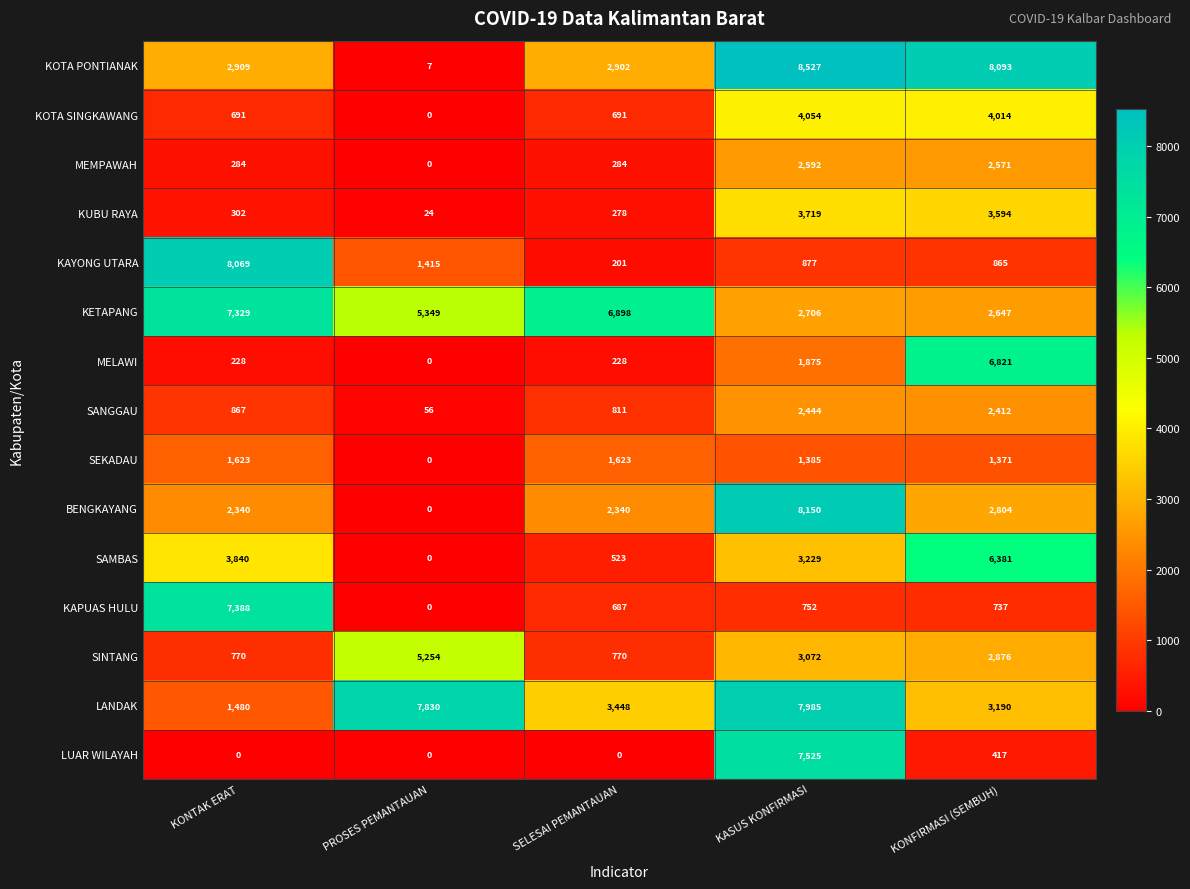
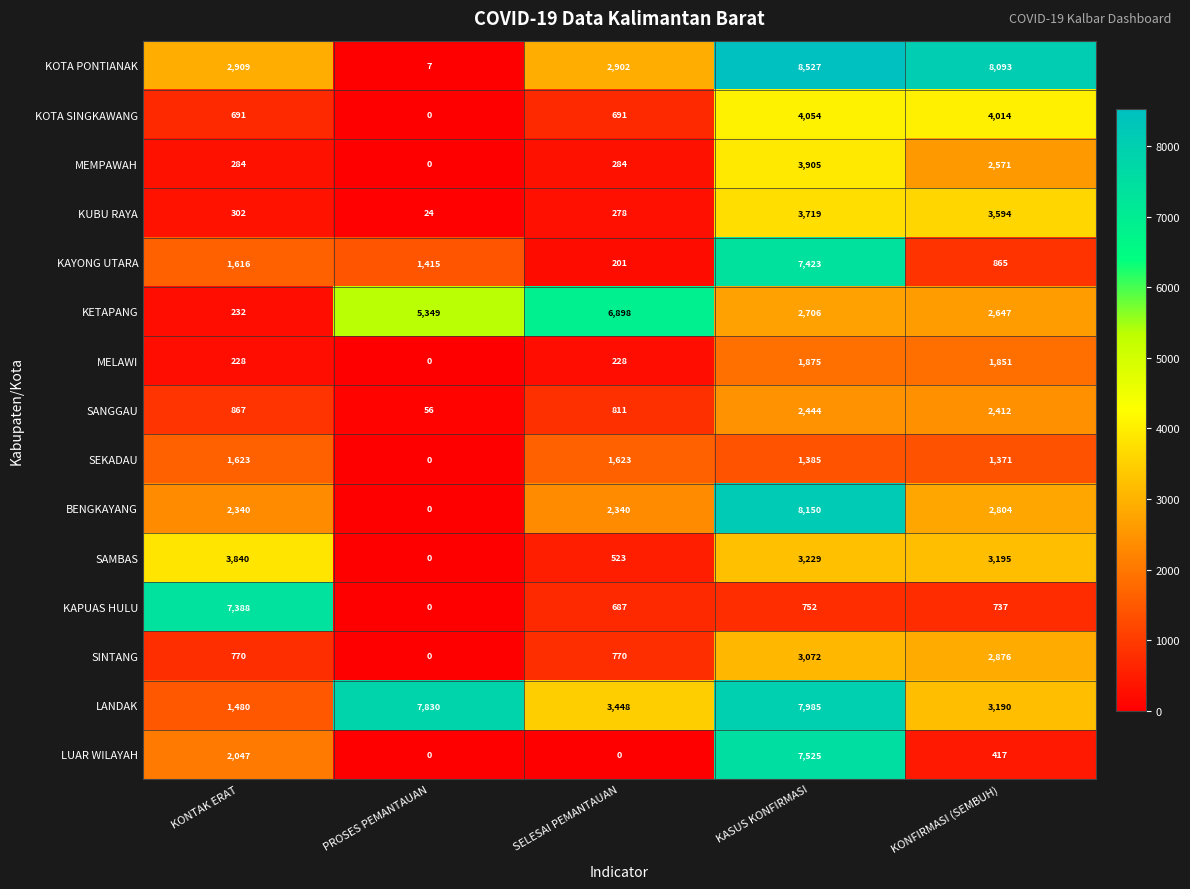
  {
    "KOTA PONTIANAK": {
      "KONTAK ERAT": "2,909",
      "PROSES PEMANTAUAN": "7",
      "SELESAI PEMANTAUAN": "2,902",
      "KASUS KONFIRMASI": "8,527",
      "KONFIRMASI (SEMBUH)": "8,093"
    },
    "KOTA SINGKAWANG": {
      "KONTAK ERAT": "691",
      "PROSES PEMANTAUAN": "0",
      "SELESAI PEMANTAUAN": "691",
      "KASUS KONFIRMASI": "4,054",
      "KONFIRMASI (SEMBUH)": "4,014"
    },
    "MEMPAWAH": {
      "KONTAK ERAT": "284",
      "PROSES PEMANTAUAN": "0",
      "SELESAI PEMANTAUAN": "284",
-     "KASUS KONFIRMASI": "2,592",
+     "KASUS KONFIRMASI": "3,905",
      "KONFIRMASI (SEMBUH)": "2,571"
    },
    "KUBU RAYA": {
      "KONTAK ERAT": "302",
      "PROSES PEMANTAUAN": "24",
      "SELESAI PEMANTAUAN": "278",
      "KASUS KONFIRMASI": "3,719",
      "KONFIRMASI (SEMBUH)": "3,594"
    },
    "KAYONG UTARA": {
-     "KONTAK ERAT": "8,069",
+     "KONTAK ERAT": "1,616",
      "PROSES PEMANTAUAN": "1,415",
      "SELESAI PEMANTAUAN": "201",
-     "KASUS KONFIRMASI": "877",
+     "KASUS KONFIRMASI": "7,423",
      "KONFIRMASI (SEMBUH)": "865"
    },
    "KETAPANG": {
-     "KONTAK ERAT": "7,329",
+     "KONTAK ERAT": "232",
      "PROSES PEMANTAUAN": "5,349",
      "SELESAI PEMANTAUAN": "6,898",
      "KASUS KONFIRMASI": "2,706",
      "KONFIRMASI (SEMBUH)": "2,647"
    },
    "MELAWI": {
      "KONTAK ERAT": "228",
      "PROSES PEMANTAUAN": "0",
      "SELESAI PEMANTAUAN": "228",
      "KASUS KONFIRMASI": "1,875",
-     "KONFIRMASI (SEMBUH)": "6,821"
+     "KONFIRMASI (SEMBUH)": "1,851"
    },
    "SANGGAU": {
      "KONTAK ERAT": "867",
      "PROSES PEMANTAUAN": "56",
      "SELESAI PEMANTAUAN": "811",
      "KASUS KONFIRMASI": "2,444",
      "KONFIRMASI (SEMBUH)": "2,412"
    },
    "SEKADAU": {
      "KONTAK ERAT": "1,623",
      "PROSES PEMANTAUAN": "0",
      "SELESAI PEMANTAUAN": "1,623",
      "KASUS KONFIRMASI": "1,385",
      "KONFIRMASI (SEMBUH)": "1,371"
    },
    "BENGKAYANG": {
      "KONTAK ERAT": "2,340",
      "PROSES PEMANTAUAN": "0",
      "SELESAI PEMANTAUAN": "2,340",
      "KASUS KONFIRMASI": "8,150",
      "KONFIRMASI (SEMBUH)": "2,804"
    },
    "SAMBAS": {
      "KONTAK ERAT": "3,840",
      "PROSES PEMANTAUAN": "0",
      "SELESAI PEMANTAUAN": "523",
      "KASUS KONFIRMASI": "3,229",
-     "KONFIRMASI (SEMBUH)": "6,381"
+     "KONFIRMASI (SEMBUH)": "3,195"
    },
    "KAPUAS HULU": {
      "KONTAK ERAT": "7,388",
      "PROSES PEMANTAUAN": "0",
      "SELESAI PEMANTAUAN": "687",
      "KASUS KONFIRMASI": "752",
      "KONFIRMASI (SEMBUH)": "737"
    },
    "SINTANG": {
      "KONTAK ERAT": "770",
-     "PROSES PEMANTAUAN": "5,254",
+     "PROSES PEMANTAUAN": "0",
      "SELESAI PEMANTAUAN": "770",
      "KASUS KONFIRMASI": "3,072",
      "KONFIRMASI (SEMBUH)": "2,876"
    },
    "LANDAK": {
      "KONTAK ERAT": "1,480",
      "PROSES PEMANTAUAN": "7,830",
      "SELESAI PEMANTAUAN": "3,448",
      "KASUS KONFIRMASI": "7,985",
      "KONFIRMASI (SEMBUH)": "3,190"
    },
    "LUAR WILAYAH": {
-     "KONTAK ERAT": "0",
+     "KONTAK ERAT": "2,047",
      "PROSES PEMANTAUAN": "0",
      "SELESAI PEMANTAUAN": "0",
      "KASUS KONFIRMASI": "7,525",
      "KONFIRMASI (SEMBUH)": "417"
    }
  }
